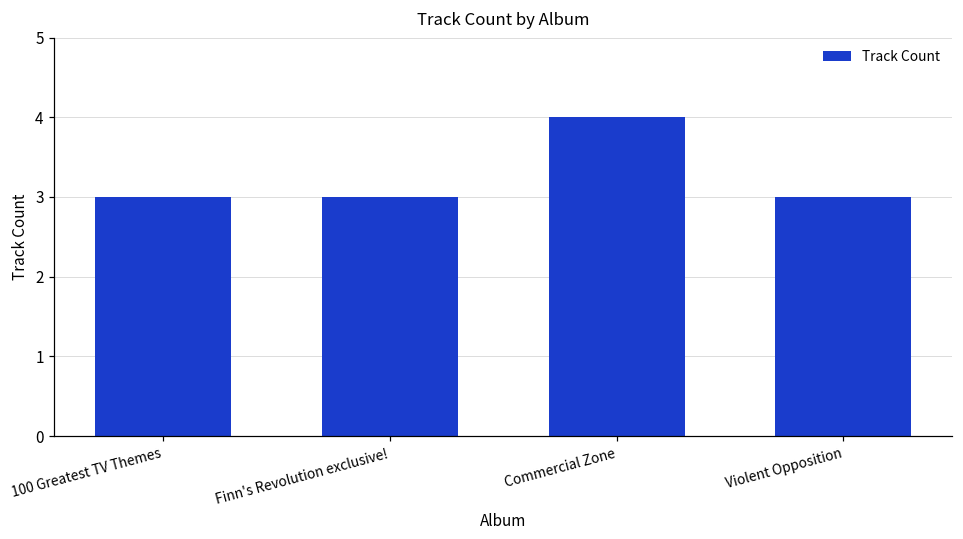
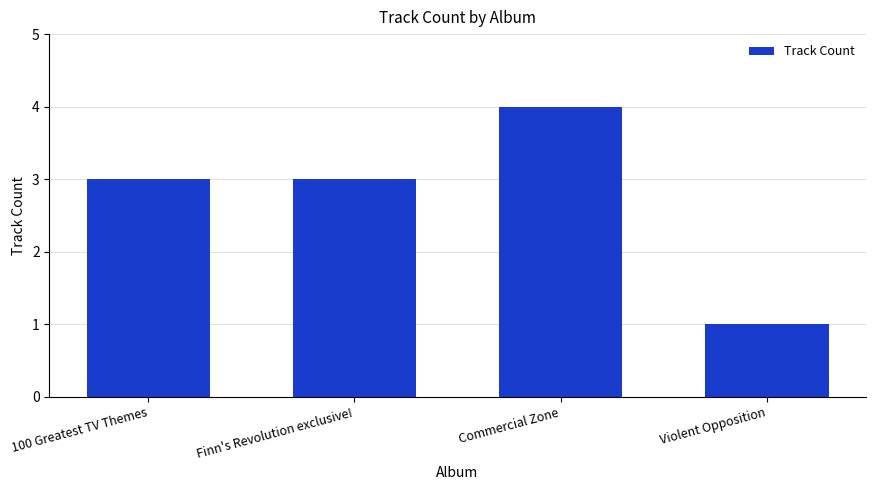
  {
    "100 Greatest TV Themes": 3,
    "Finn's Revolution exclusive!": 3,
    "Commercial Zone": 4,
-   "Violent Opposition": 3
+   "Violent Opposition": 1
  }
